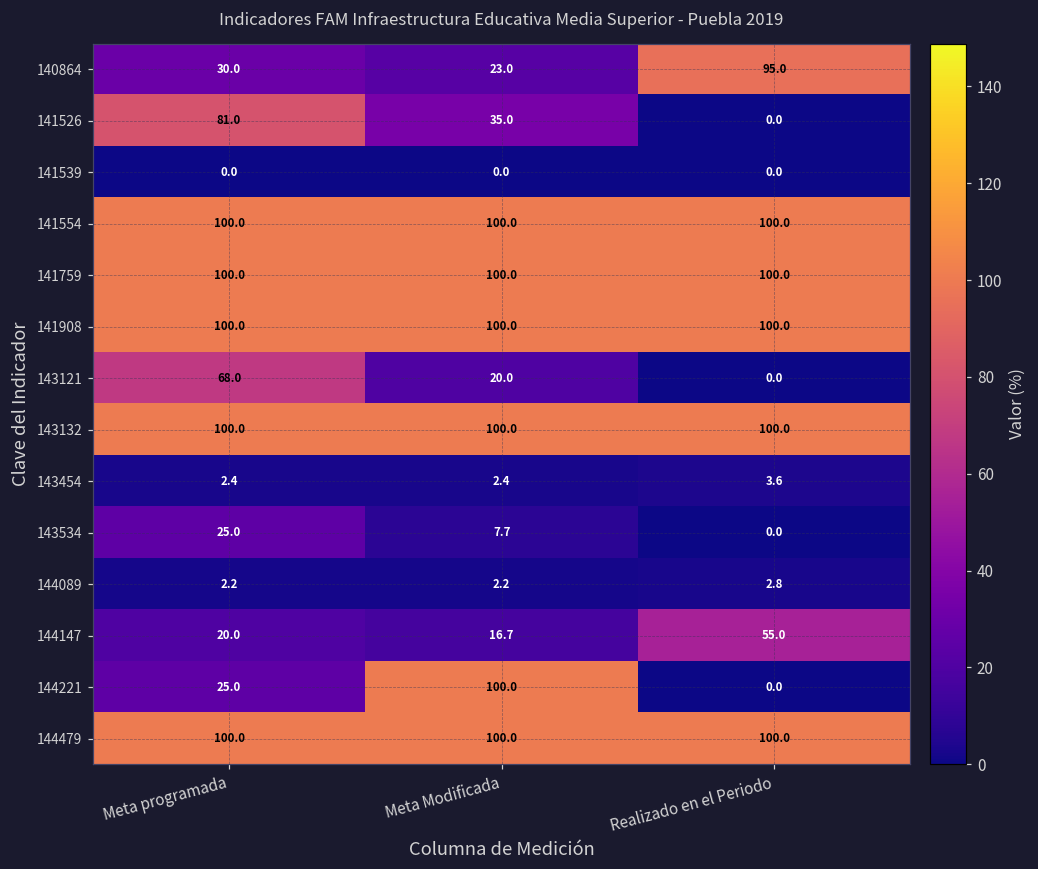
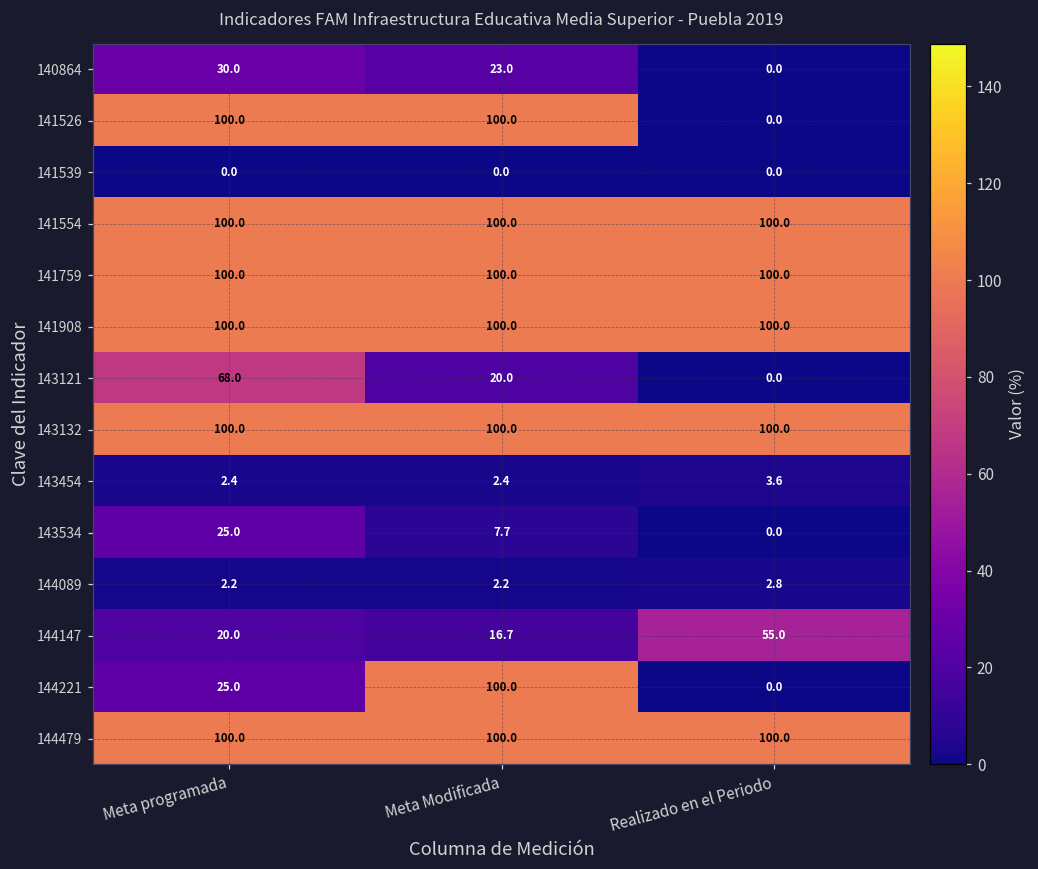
  {
    "140864": {
      "Meta programada": 30.0,
      "Meta Modificada": 23.0,
-     "Realizado en el Periodo": 95.0
+     "Realizado en el Periodo": 0.0
    },
    "141526": {
-     "Meta programada": 81.0,
-     "Meta Modificada": 35.0,
+     "Meta programada": 100.0,
+     "Meta Modificada": 100.0,
      "Realizado en el Periodo": 0.0
    },
    "141539": {
      "Meta programada": 0.0,
      "Meta Modificada": 0.0,
      "Realizado en el Periodo": 0.0
    },
    "141554": {
      "Meta programada": 100.0,
      "Meta Modificada": 100.0,
      "Realizado en el Periodo": 100.0
    },
    "141759": {
      "Meta programada": 100.0,
      "Meta Modificada": 100.0,
      "Realizado en el Periodo": 100.0
    },
    "141908": {
      "Meta programada": 100.0,
      "Meta Modificada": 100.0,
      "Realizado en el Periodo": 100.0
    },
    "143121": {
      "Meta programada": 68.0,
      "Meta Modificada": 20.0,
      "Realizado en el Periodo": 0.0
    },
    "143132": {
      "Meta programada": 100.0,
      "Meta Modificada": 100.0,
      "Realizado en el Periodo": 100.0
    },
    "143454": {
      "Meta programada": 2.4,
      "Meta Modificada": 2.4,
      "Realizado en el Periodo": 3.6
    },
    "143534": {
      "Meta programada": 25.0,
      "Meta Modificada": 7.7,
      "Realizado en el Periodo": 0.0
    },
    "144089": {
      "Meta programada": 2.2,
      "Meta Modificada": 2.2,
      "Realizado en el Periodo": 2.8
    },
    "144147": {
      "Meta programada": 20.0,
      "Meta Modificada": 16.7,
      "Realizado en el Periodo": 55.0
    },
    "144221": {
      "Meta programada": 25.0,
      "Meta Modificada": 100.0,
      "Realizado en el Periodo": 0.0
    },
    "144479": {
      "Meta programada": 100.0,
      "Meta Modificada": 100.0,
      "Realizado en el Periodo": 100.0
    }
  }
